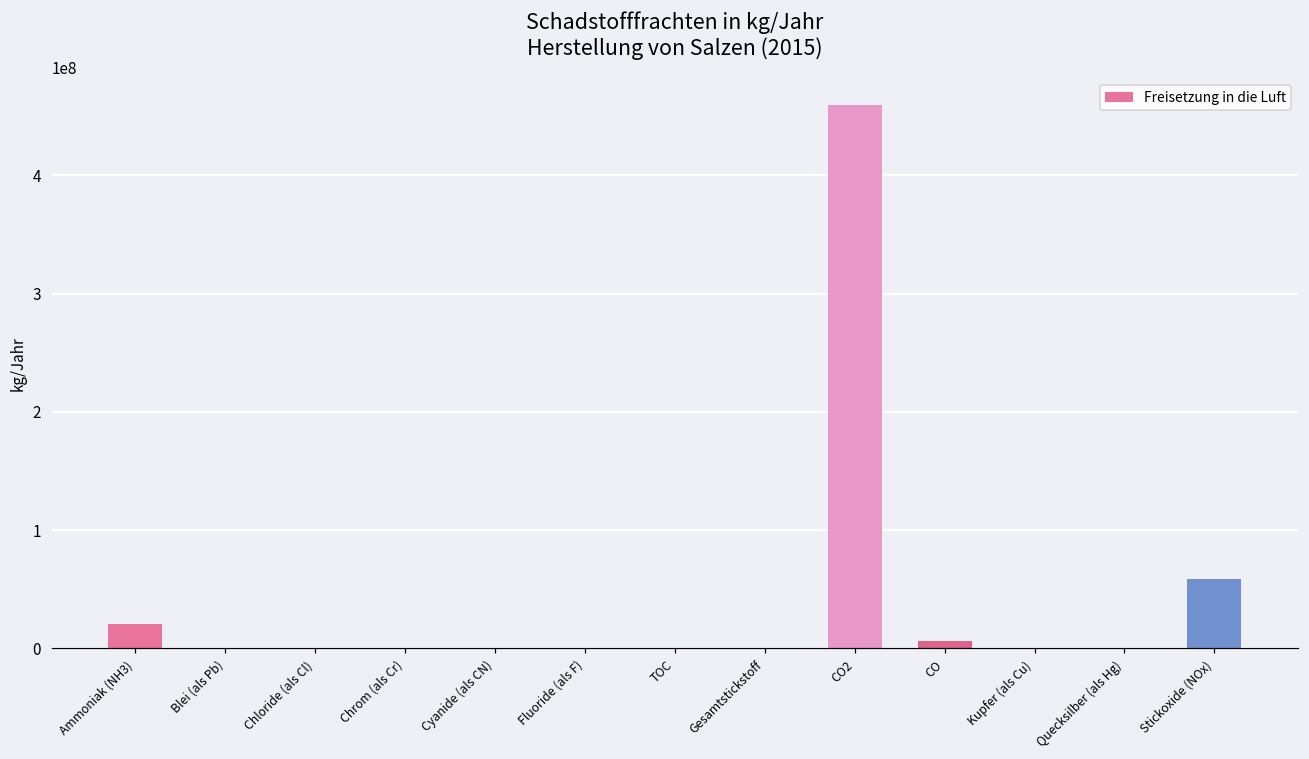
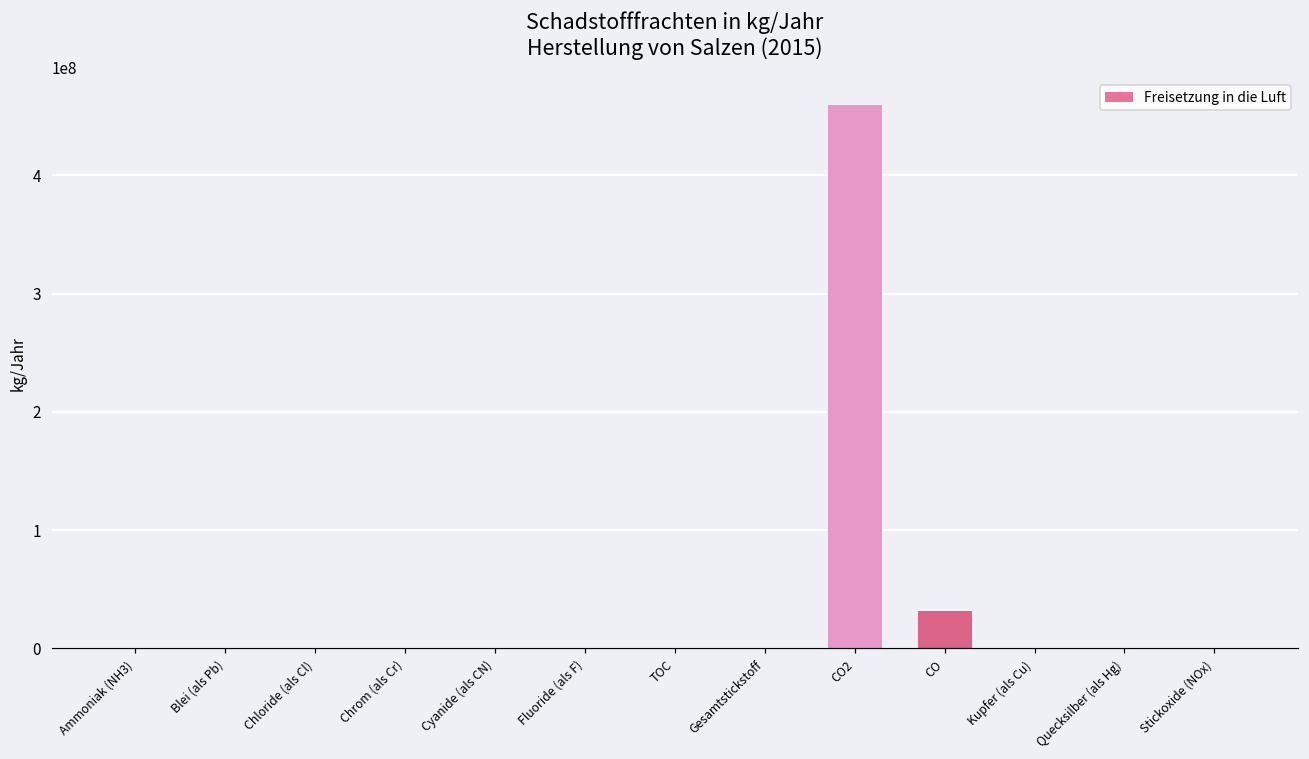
  {
-   "Ammoniak (NH3)": 20000000,
+   "Ammoniak (NH3)": 0,
    "Blei (als Pb)": 0,
    "Chloride (als Cl)": 0,
    "Chrom (als Cr)": 0,
    "Cyanide (als CN)": 0,
    "Fluoride (als F)": 0,
    "TOC": 0,
    "Gesamtstickstoff": 0,
    "CO2": 459000000,
-   "CO": 6000000,
+   "CO": 32000000,
    "Kupfer (als Cu)": 0,
    "Quecksilber (als Hg)": 0,
-   "Stickoxide (NOx)": 59000000
+   "Stickoxide (NOx)": 0
  }
